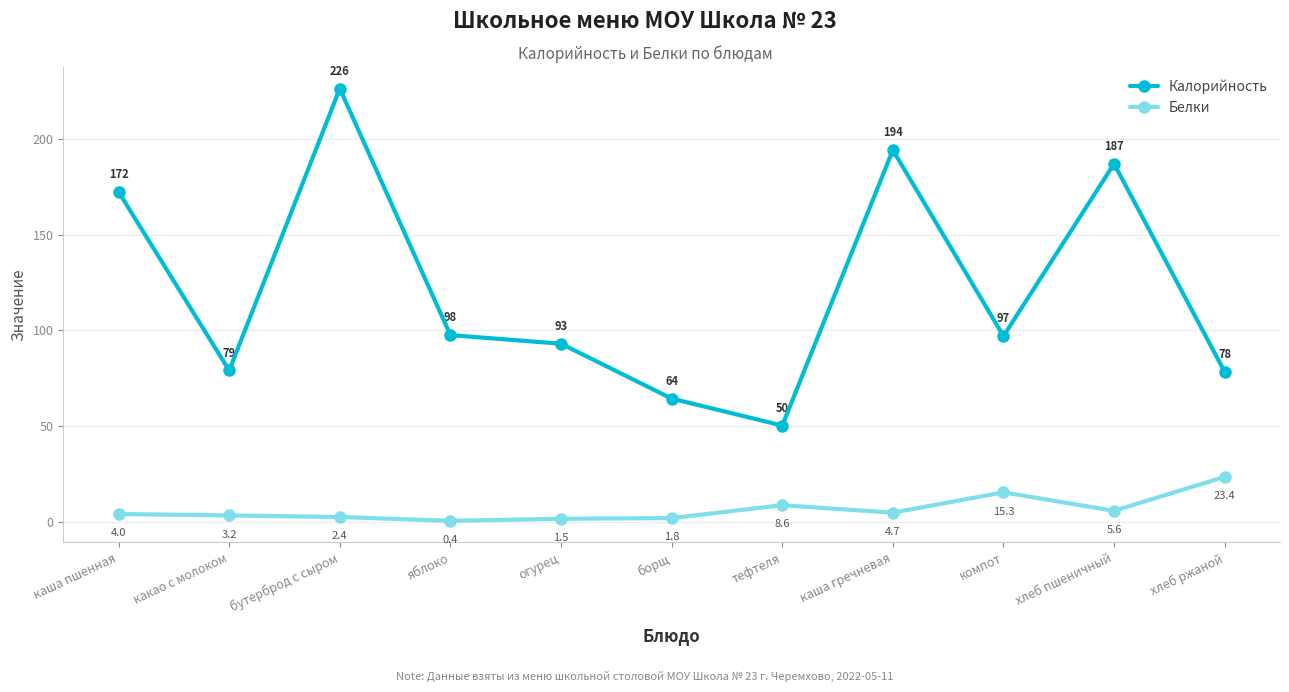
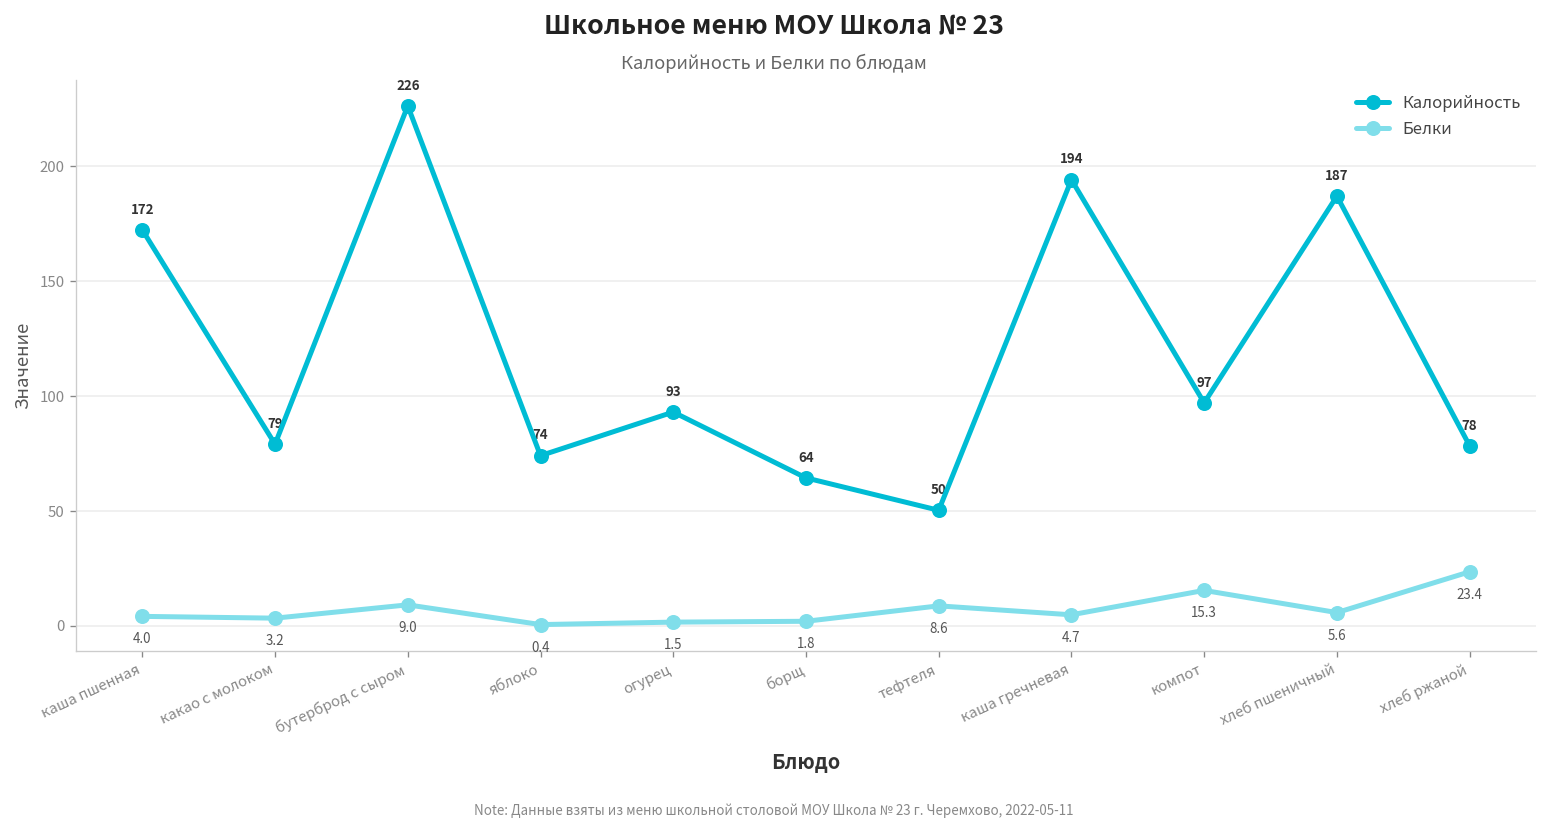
  {
    "Калорийность": {
      "каша пшенная": 172,
      "какао с молоком": 79,
      "бутерброд с сыром": 226,
-     "яблоко": 98,
+     "яблоко": 74,
      "огурец": 93,
      "борщ": 64,
      "тефтеля": 50,
      "каша гречневая": 194,
      "компот": 97,
      "хлеб пшеничный": 187,
      "хлеб ржаной": 78
    },
    "Белки": {
      "каша пшенная": 4.0,
      "какао с молоком": 3.2,
-     "бутерброд с сыром": 2.4,
+     "бутерброд с сыром": 9.0,
      "яблоко": 0.4,
      "огурец": 1.5,
      "борщ": 1.8,
      "тефтеля": 8.6,
      "каша гречневая": 4.7,
      "компот": 15.3,
      "хлеб пшеничный": 5.6,
      "хлеб ржаной": 23.4
    }
  }
